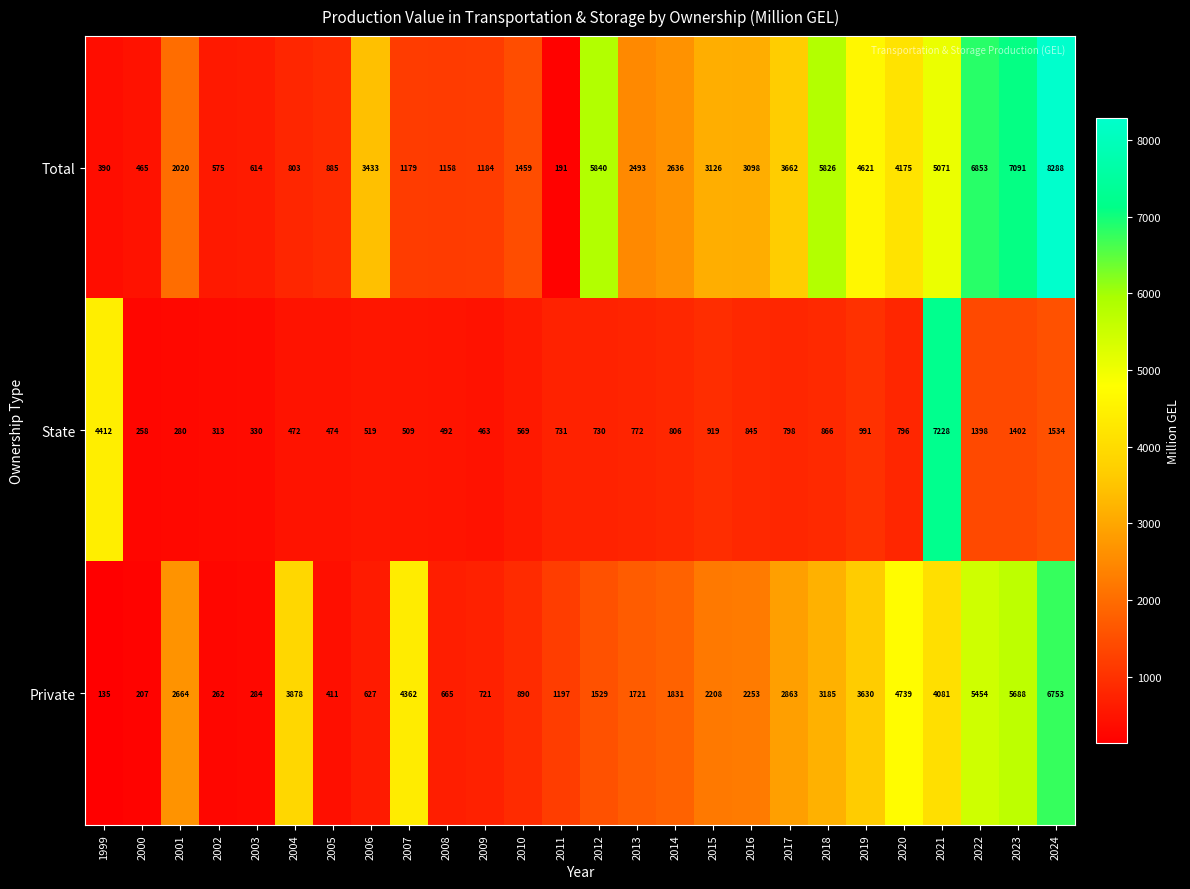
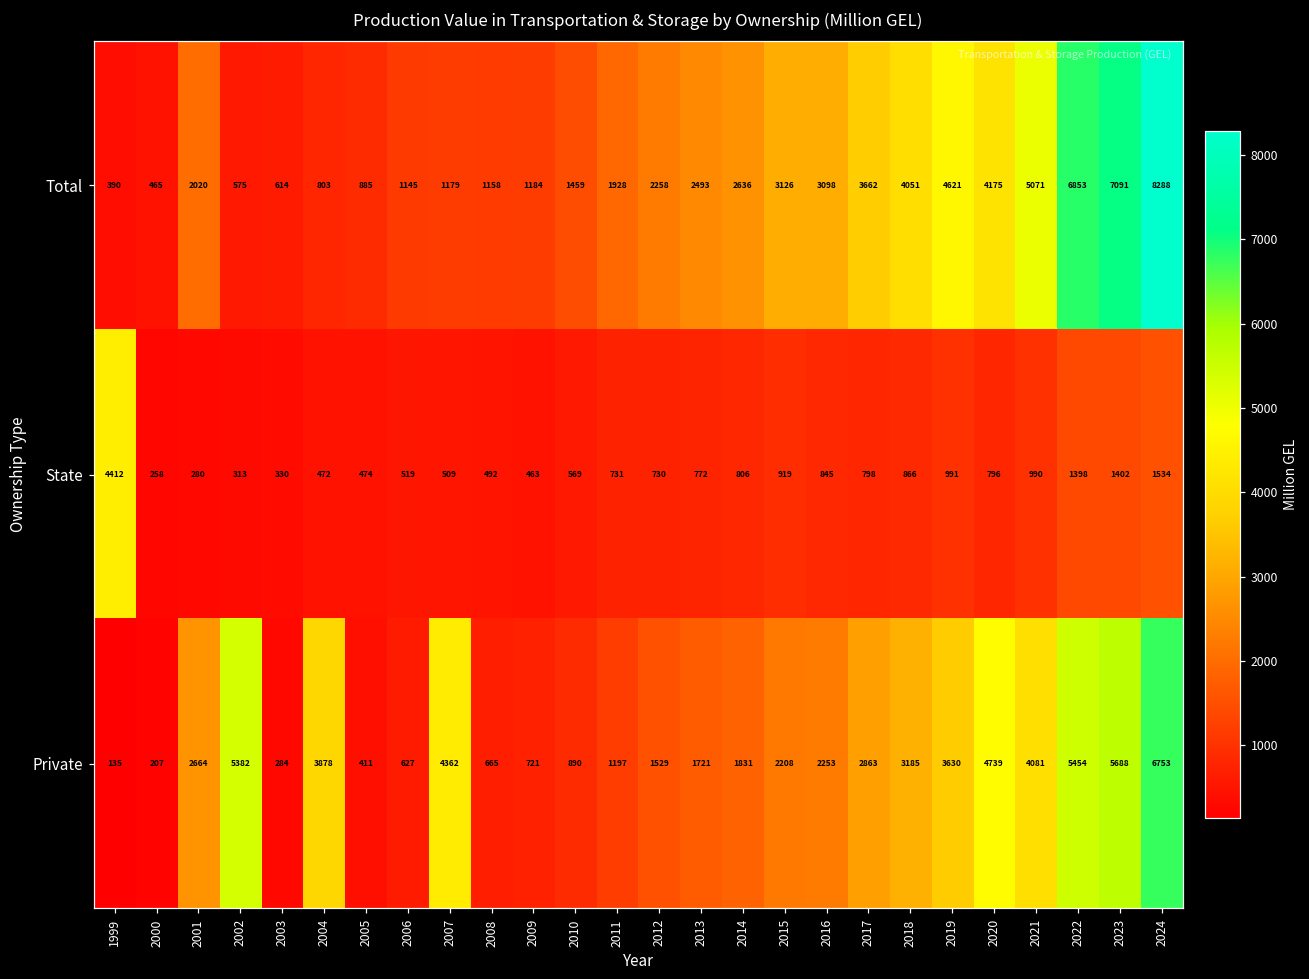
  {
    "Total": {
      "1999": 390,
      "2000": 465,
      "2001": 2020,
      "2002": 575,
      "2003": 614,
      "2004": 803,
      "2005": 885,
-     "2006": 3433,
+     "2006": 1145,
      "2007": 1179,
      "2008": 1158,
      "2009": 1184,
      "2010": 1459,
-     "2011": 191,
-     "2012": 5840,
+     "2011": 1928,
+     "2012": 2258,
      "2013": 2493,
      "2014": 2636,
      "2015": 3126,
      "2016": 3098,
      "2017": 3662,
-     "2018": 5826,
+     "2018": 4051,
      "2019": 4621,
      "2020": 4175,
      "2021": 5071,
      "2023": 7091,
      "2024": 8288
    },
    "State": {
      "1999": 4412,
      "2000": 258,
      "2001": 280,
      "2002": 313,
      "2003": 330,
      "2004": 472,
      "2005": 474,
      "2006": 519,
      "2007": 509,
      "2008": 492,
      "2009": 463,
      "2010": 569,
      "2011": 731,
      "2012": 730,
      "2013": 772,
      "2014": 806,
      "2015": 919,
      "2016": 845,
      "2017": 798,
      "2018": 866,
      "2019": 991,
      "2020": 796,
-     "2021": 7228,
+     "2021": 990,
      "2022": 1398,
      "2023": 1402,
      "2024": 1534
    },
    "Private": {
      "1999": 135,
      "2000": 207,
      "2001": 2664,
-     "2002": 262,
+     "2002": 5382,
      "2003": 284,
      "2004": 3878,
      "2005": 411,
      "2006": 627,
      "2007": 4362,
      "2008": 665,
      "2009": 721,
      "2010": 890,
      "2011": 1197,
      "2012": 1529,
      "2013": 1721,
      "2014": 1831,
      "2015": 2208,
      "2016": 2253,
      "2017": 2863,
      "2018": 3185,
      "2019": 3630,
      "2020": 4739,
      "2021": 4081,
      "2022": 5454,
      "2023": 5688,
      "2024": 6753
    }
  }
